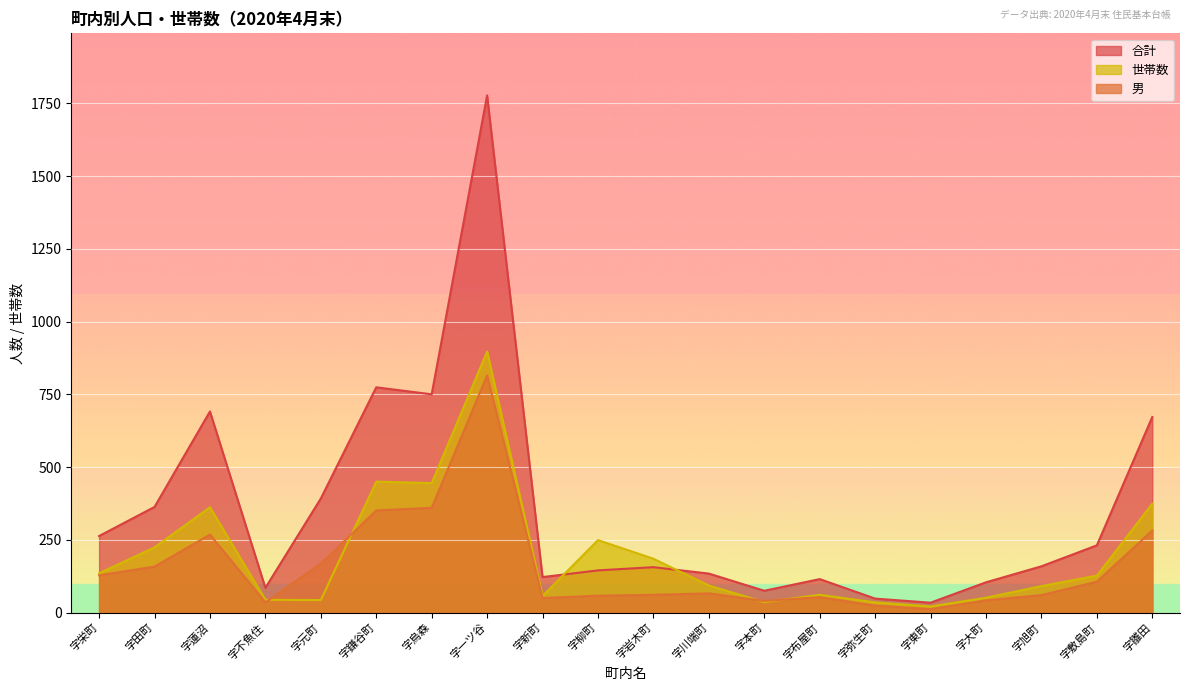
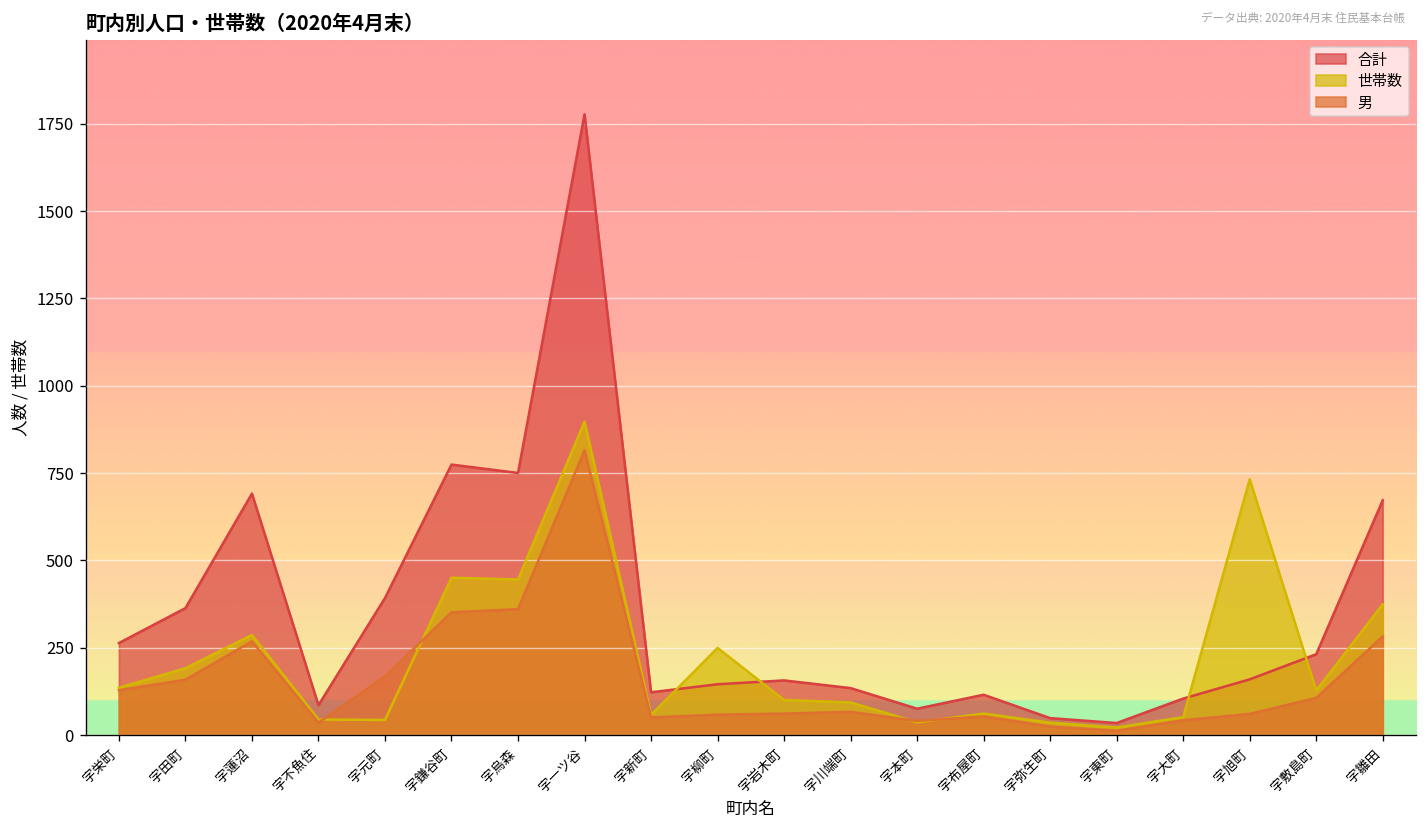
  {
    "世帯数": {
-     "字田町": 220,
-     "字蓮沼": 360,
+     "字田町": 190,
+     "字蓮沼": 290,
      "字不魚住": 40,
      "字元町": 40,
      "字鎌谷町": 450,
      "字烏森": 450,
      "字一ツ谷": 900,
      "字柳町": 250,
-     "字岩木町": 190,
+     "字岩木町": 100,
      "字川端町": 90,
      "字弥生町": 40,
      "字東町": 20,
      "字大町": 50,
-     "字旭町": 90,
+     "字旭町": 730,
      "字敷島町": 130,
      "字雛田": 370
    }
  }
